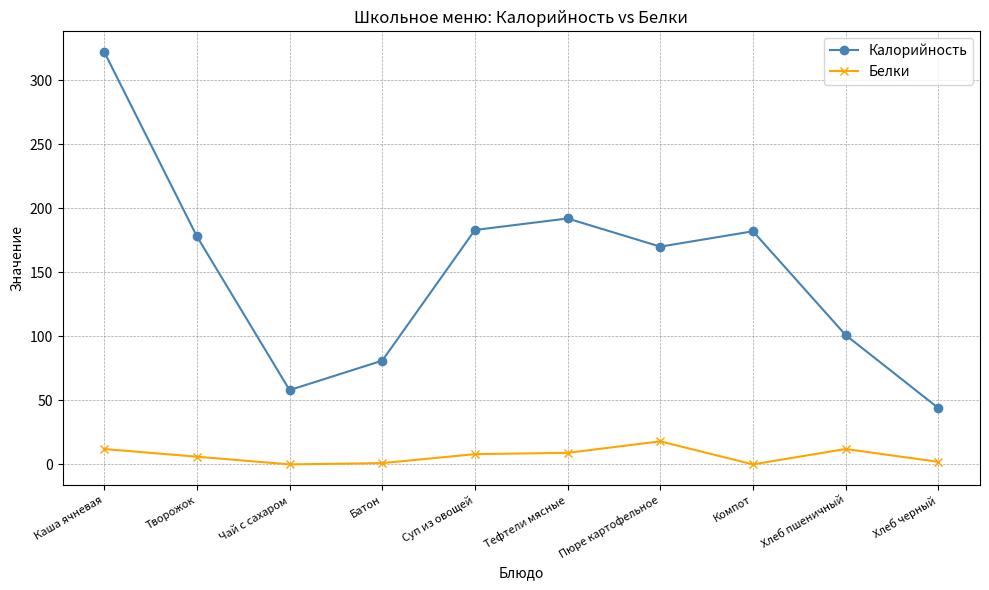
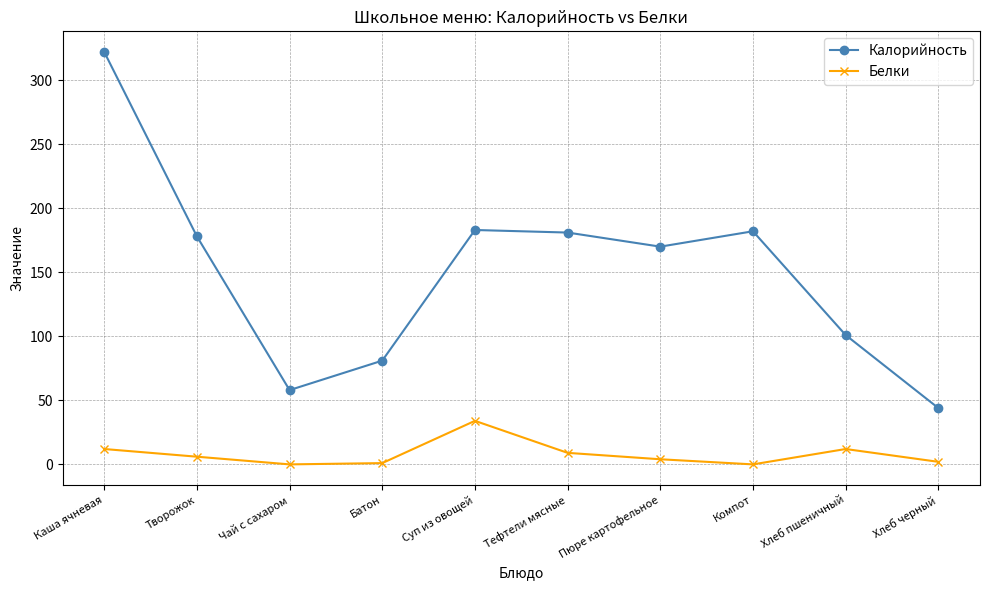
  {
    "Калорийность": {
      "Каша ячневая": 322,
      "Творожок": 178,
      "Чай с сахаром": 58,
      "Батон": 81,
      "Суп из овощей": 183,
-     "Тефтели мясные": 192,
+     "Тефтели мясные": 181,
      "Пюре картофельное": 170,
      "Компот": 182,
      "Хлеб пшеничный": 101,
      "Хлеб черный": 44
    },
    "Белки": {
      "Каша ячневая": 12,
      "Творожок": 6,
      "Чай с сахаром": 0,
      "Батон": 1,
-     "Суп из овощей": 8,
+     "Суп из овощей": 34,
      "Тефтели мясные": 9,
-     "Пюре картофельное": 18,
+     "Пюре картофельное": 4,
      "Компот": 0,
      "Хлеб пшеничный": 12,
      "Хлеб черный": 2
    }
  }
